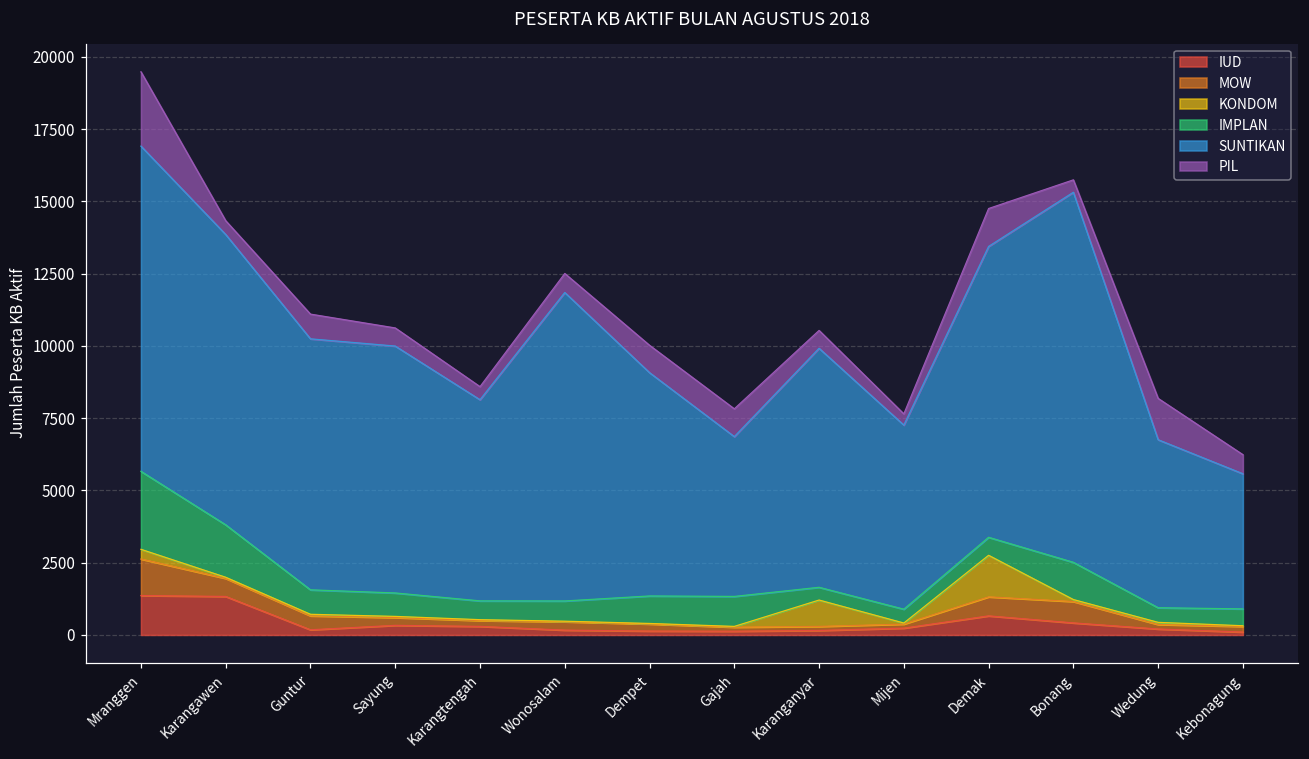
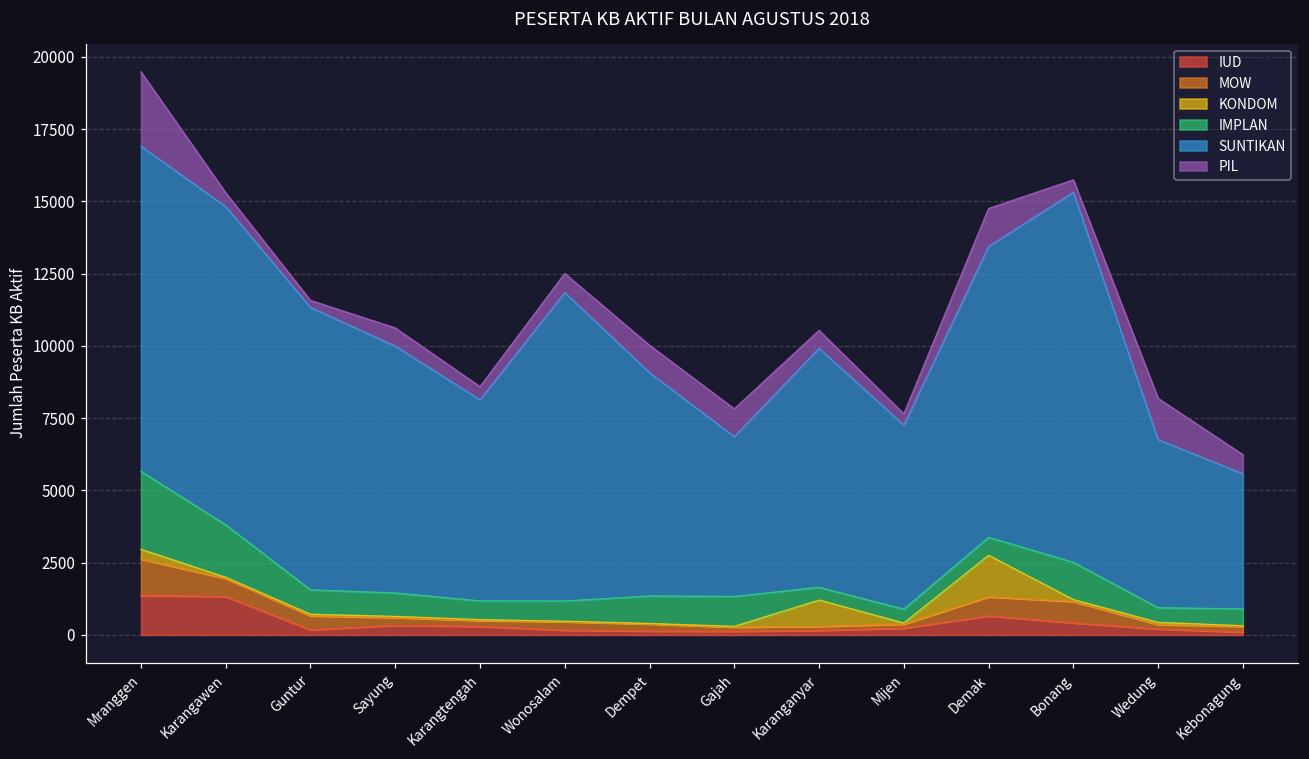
  {
    "KONDOM": {
      "Mranggen": 300,
      "Karanganyar": 900,
      "Demak": 1400
    },
    "IMPLAN": {
      "Mranggen": 2700,
      "Karangawen": 1800,
      "Guntur": 800,
      "Sayung": 800,
      "Karangtengah": 700,
      "Wonosalam": 700,
      "Dempet": 1000,
      "Gajah": 1000,
      "Karanganyar": 400,
      "Mijen": 500,
      "Demak": 600,
      "Bonang": 1300,
      "Wedung": 500,
      "Kebonagung": 600
    },
    "SUNTIKAN": {
      "Mranggen": 11300,
-     "Karangawen": 10000,
-     "Guntur": 8700,
+     "Karangawen": 11000,
+     "Guntur": 9800,
      "Sayung": 8500,
      "Karangtengah": 7000,
      "Wonosalam": 10700,
      "Dempet": 7700,
      "Gajah": 5500,
      "Karanganyar": 8300,
      "Mijen": 6400,
      "Demak": 10100,
      "Bonang": 12800,
      "Wedung": 5800,
      "Kebonagung": 4700
    },
    "PIL": {
      "Mranggen": 2600,
      "Karangawen": 500,
-     "Guntur": 900,
+     "Guntur": 200,
      "Sayung": 600,
      "Karangtengah": 500,
      "Wonosalam": 700,
      "Dempet": 900,
      "Gajah": 1000,
      "Karanganyar": 600,
      "Mijen": 400,
      "Demak": 1300,
      "Bonang": 400,
      "Wedung": 1400,
      "Kebonagung": 700
    }
  }
